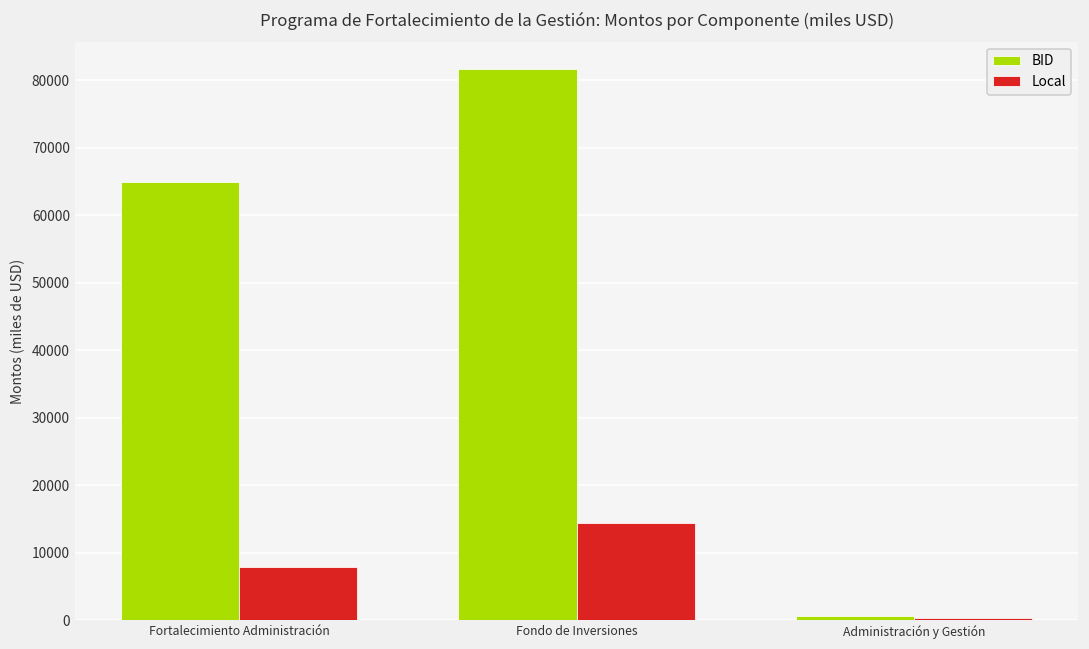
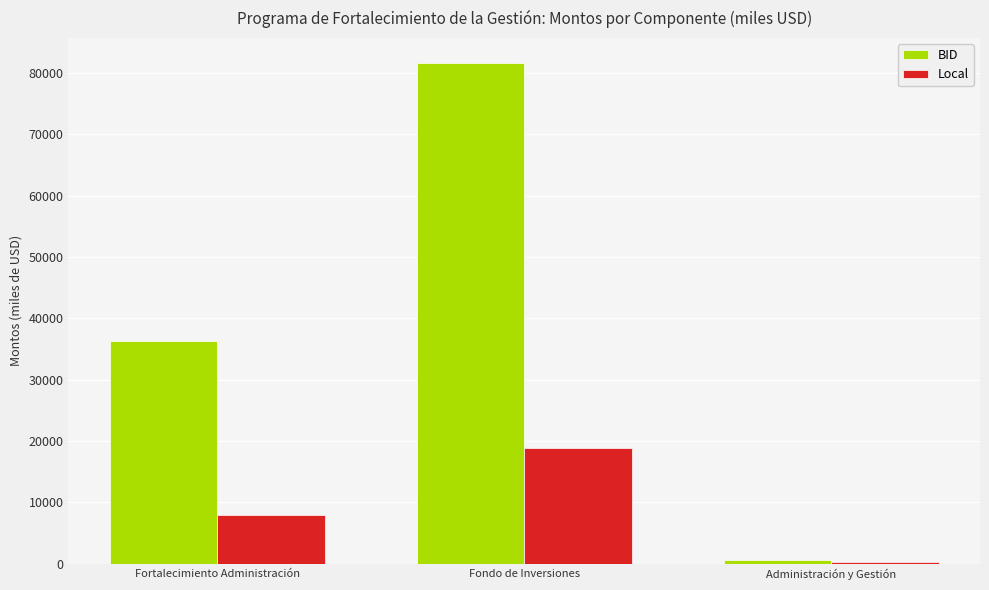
  {
    "BID": {
-     "Fortalecimiento Administración": 65000,
+     "Fortalecimiento Administración": 36000,
      "Fondo de Inversiones": 82000,
      "Administración y Gestión": 1000
    },
    "Local": {
      "Fortalecimiento Administración": 8000,
-     "Fondo de Inversiones": 14000
+     "Fondo de Inversiones": 19000
    }
  }
